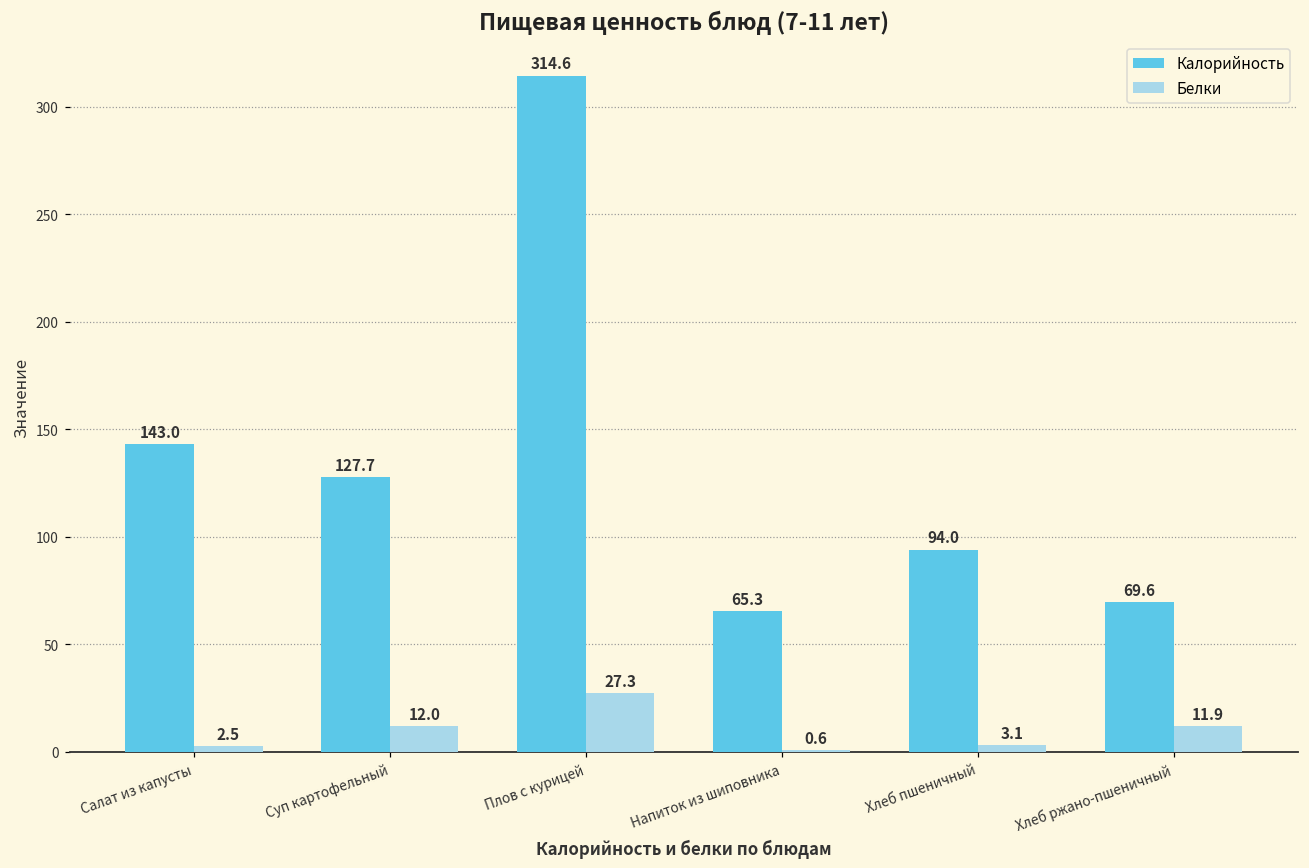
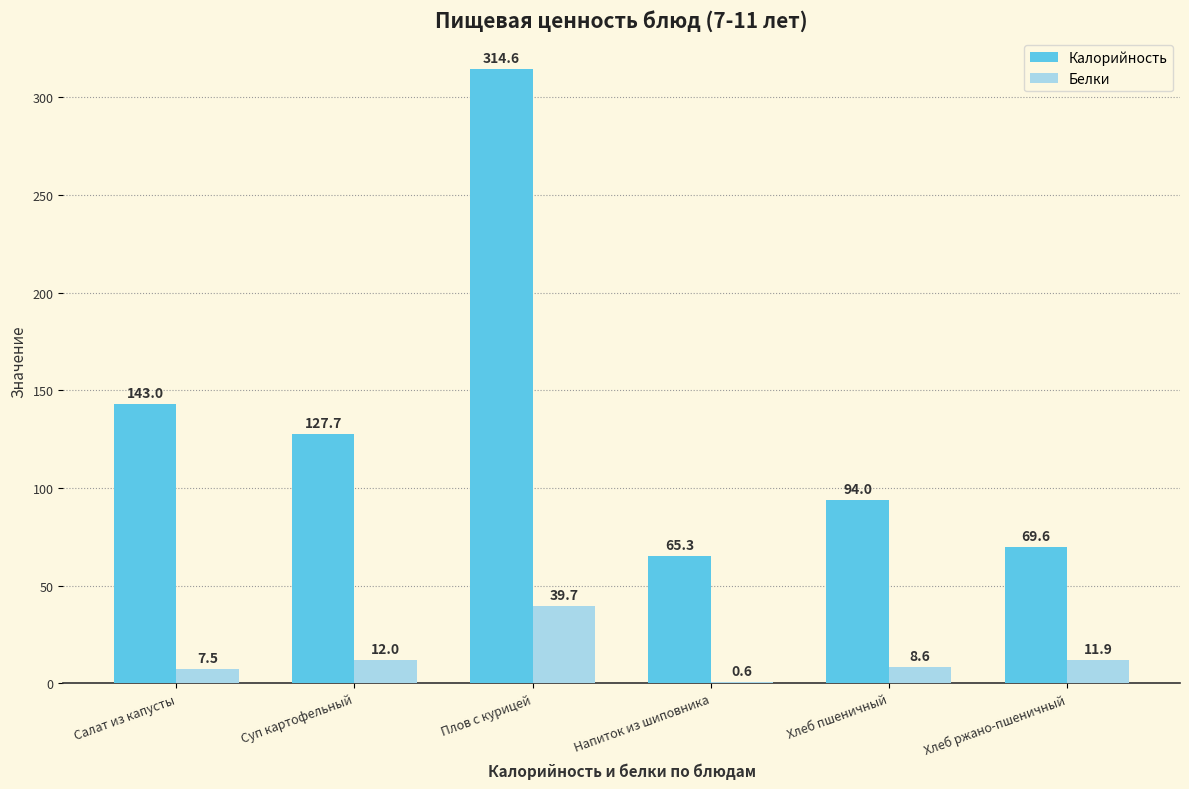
  {
    "Калорийность": {
      "Салат из капусты": 143.0,
      "Суп картофельный": 127.7,
      "Плов с курицей": 314.6,
      "Напиток из шиповника": 65.3,
      "Хлеб пшеничный": 94.0,
      "Хлеб ржано-пшеничный": 69.6
    },
    "Белки": {
-     "Салат из капусты": 2.5,
+     "Салат из капусты": 7.5,
      "Суп картофельный": 12.0,
-     "Плов с курицей": 27.3,
+     "Плов с курицей": 39.7,
      "Напиток из шиповника": 0.6,
-     "Хлеб пшеничный": 3.1,
+     "Хлеб пшеничный": 8.6,
      "Хлеб ржано-пшеничный": 11.9
    }
  }
